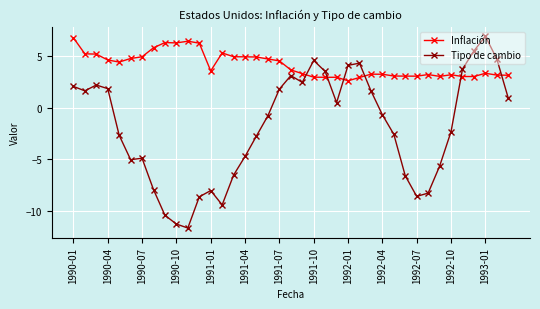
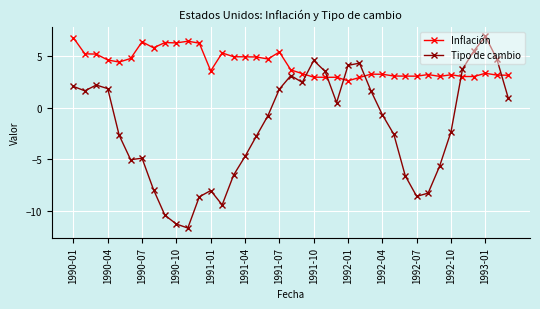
  {
    "Inflación": {
      "1990-01": 6.7,
      "1990-04": 4.6,
-     "1990-07": 4.9,
+     "1990-07": 6.4,
      "1990-10": 6.3,
      "1991-01": 3.5,
      "1991-04": 4.9,
-     "1991-07": 4.5,
+     "1991-07": 5.4,
      "1991-10": 2.9,
      "1992-01": 2.6,
      "1992-04": 3.2,
      "1992-07": 3.0,
      "1992-10": 3.2,
      "1993-01": 3.3
    },
    "Tipo de cambio": {
      "1990-01": 2.1,
      "1990-04": 1.8,
      "1990-07": -4.9,
      "1990-10": -11.2,
      "1991-01": -8.0,
      "1991-04": -4.7,
      "1991-07": 1.8,
      "1991-10": 4.6,
      "1992-01": 4.1,
      "1992-04": -0.7,
      "1992-07": -8.6,
      "1992-10": -2.3
    }
  }
